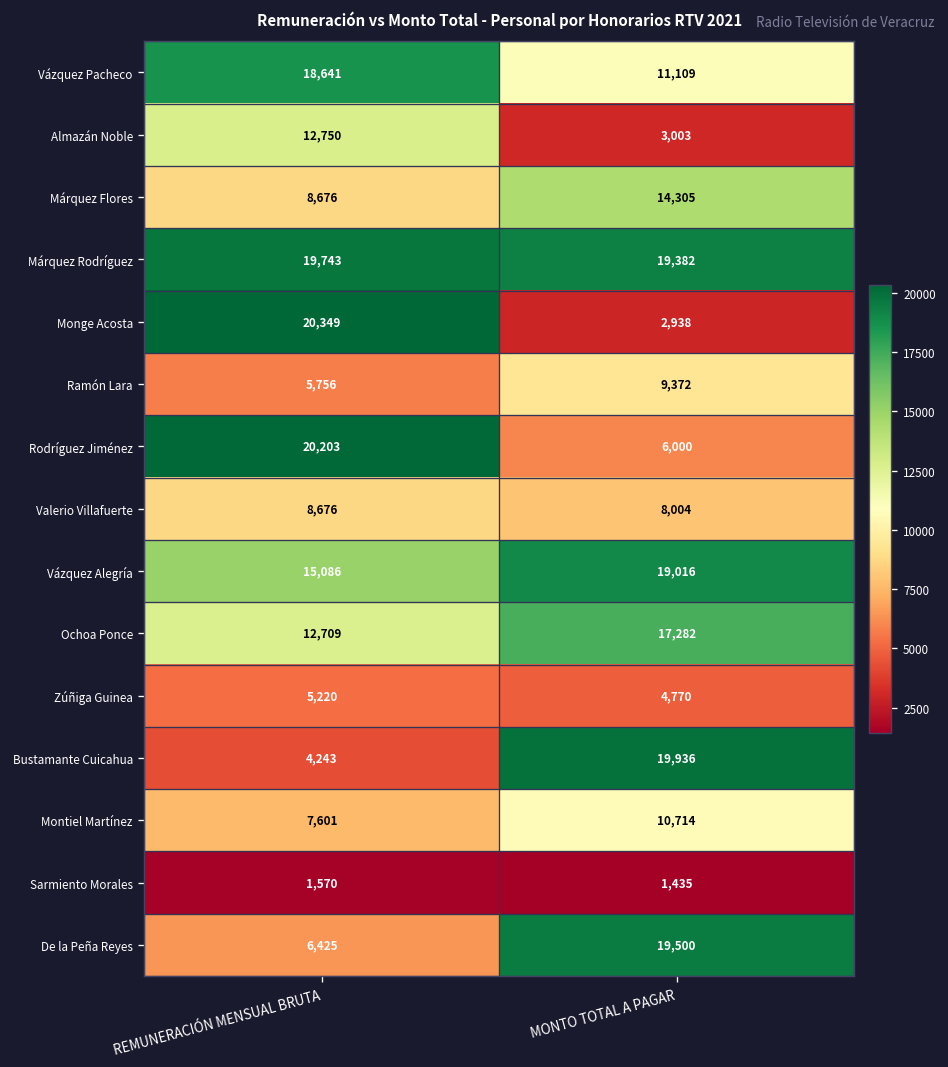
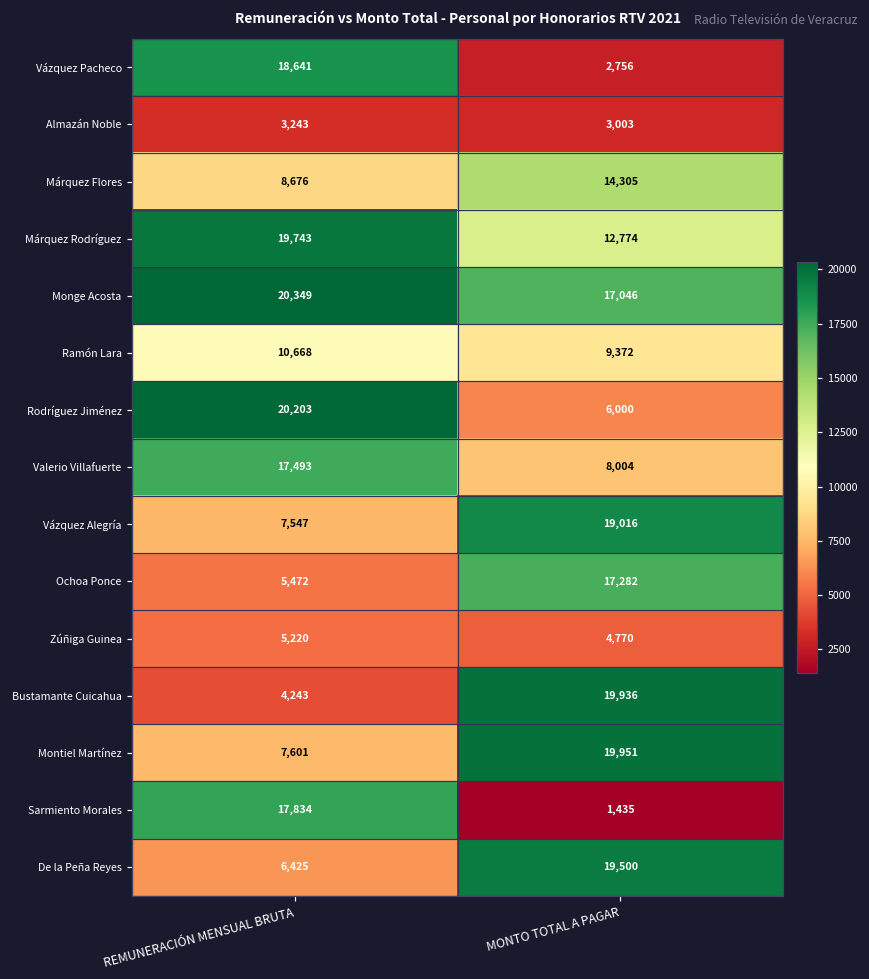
  {
    "Vázquez Pacheco": {
      "REMUNERACIÓN MENSUAL BRUTA": "18,641",
-     "MONTO TOTAL A PAGAR": "11,109"
+     "MONTO TOTAL A PAGAR": "2,756"
    },
    "Almazán Noble": {
-     "REMUNERACIÓN MENSUAL BRUTA": "12,750",
+     "REMUNERACIÓN MENSUAL BRUTA": "3,243",
      "MONTO TOTAL A PAGAR": "3,003"
    },
    "Márquez Flores": {
      "REMUNERACIÓN MENSUAL BRUTA": "8,676",
      "MONTO TOTAL A PAGAR": "14,305"
    },
    "Márquez Rodríguez": {
      "REMUNERACIÓN MENSUAL BRUTA": "19,743",
-     "MONTO TOTAL A PAGAR": "19,382"
+     "MONTO TOTAL A PAGAR": "12,774"
    },
    "Monge Acosta": {
      "REMUNERACIÓN MENSUAL BRUTA": "20,349",
-     "MONTO TOTAL A PAGAR": "2,938"
+     "MONTO TOTAL A PAGAR": "17,046"
    },
    "Ramón Lara": {
-     "REMUNERACIÓN MENSUAL BRUTA": "5,756",
+     "REMUNERACIÓN MENSUAL BRUTA": "10,668",
      "MONTO TOTAL A PAGAR": "9,372"
    },
    "Rodríguez Jiménez": {
      "REMUNERACIÓN MENSUAL BRUTA": "20,203",
      "MONTO TOTAL A PAGAR": "6,000"
    },
    "Valerio Villafuerte": {
-     "REMUNERACIÓN MENSUAL BRUTA": "8,676",
+     "REMUNERACIÓN MENSUAL BRUTA": "17,493",
      "MONTO TOTAL A PAGAR": "8,004"
    },
    "Vázquez Alegría": {
-     "REMUNERACIÓN MENSUAL BRUTA": "15,086",
+     "REMUNERACIÓN MENSUAL BRUTA": "7,547",
      "MONTO TOTAL A PAGAR": "19,016"
    },
    "Ochoa Ponce": {
-     "REMUNERACIÓN MENSUAL BRUTA": "12,709",
+     "REMUNERACIÓN MENSUAL BRUTA": "5,472",
      "MONTO TOTAL A PAGAR": "17,282"
    },
    "Zúñiga Guinea": {
      "REMUNERACIÓN MENSUAL BRUTA": "5,220",
      "MONTO TOTAL A PAGAR": "4,770"
    },
    "Bustamante Cuicahua": {
      "REMUNERACIÓN MENSUAL BRUTA": "4,243",
      "MONTO TOTAL A PAGAR": "19,936"
    },
    "Montiel Martínez": {
      "REMUNERACIÓN MENSUAL BRUTA": "7,601",
-     "MONTO TOTAL A PAGAR": "10,714"
+     "MONTO TOTAL A PAGAR": "19,951"
    },
    "Sarmiento Morales": {
-     "REMUNERACIÓN MENSUAL BRUTA": "1,570",
+     "REMUNERACIÓN MENSUAL BRUTA": "17,834",
      "MONTO TOTAL A PAGAR": "1,435"
    },
    "De la Peña Reyes": {
      "REMUNERACIÓN MENSUAL BRUTA": "6,425",
      "MONTO TOTAL A PAGAR": "19,500"
    }
  }
